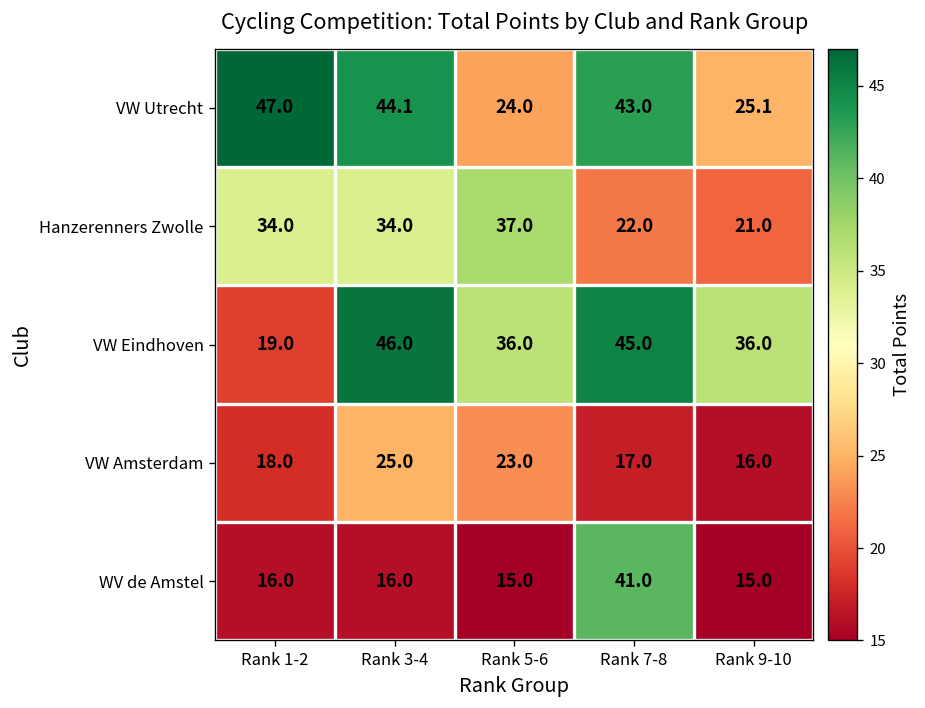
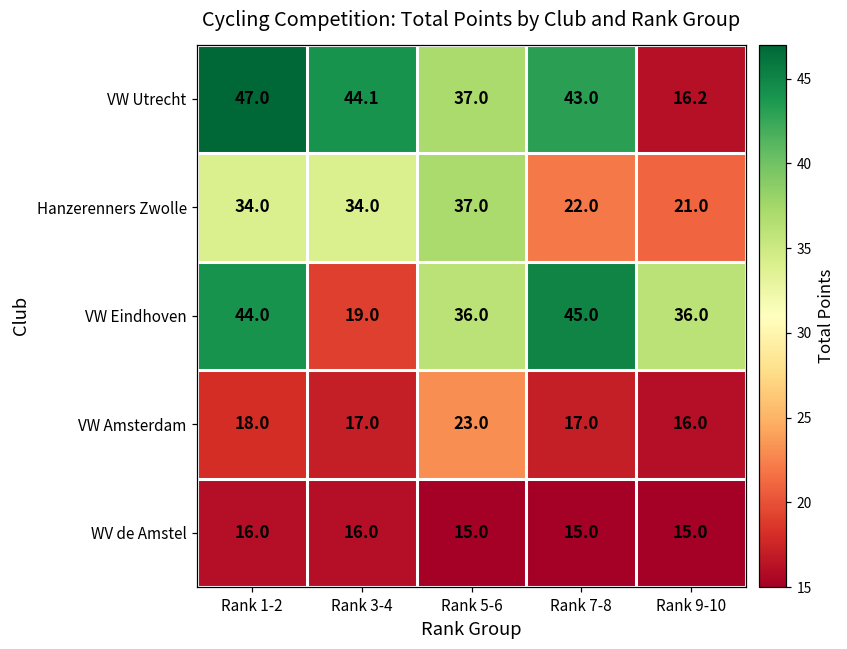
  {
    "VW Utrecht": {
      "Rank 1-2": 47.0,
      "Rank 3-4": 44.1,
-     "Rank 5-6": 24.0,
+     "Rank 5-6": 37.0,
      "Rank 7-8": 43.0,
-     "Rank 9-10": 25.1
+     "Rank 9-10": 16.2
    },
    "Hanzerenners Zwolle": {
      "Rank 1-2": 34.0,
      "Rank 3-4": 34.0,
      "Rank 5-6": 37.0,
      "Rank 7-8": 22.0,
      "Rank 9-10": 21.0
    },
    "VW Eindhoven": {
-     "Rank 1-2": 19.0,
-     "Rank 3-4": 46.0,
+     "Rank 1-2": 44.0,
+     "Rank 3-4": 19.0,
      "Rank 5-6": 36.0,
      "Rank 7-8": 45.0,
      "Rank 9-10": 36.0
    },
    "VW Amsterdam": {
      "Rank 1-2": 18.0,
-     "Rank 3-4": 25.0,
+     "Rank 3-4": 17.0,
      "Rank 5-6": 23.0,
      "Rank 7-8": 17.0,
      "Rank 9-10": 16.0
    },
    "WV de Amstel": {
      "Rank 1-2": 16.0,
      "Rank 3-4": 16.0,
      "Rank 5-6": 15.0,
-     "Rank 7-8": 41.0,
+     "Rank 7-8": 15.0,
      "Rank 9-10": 15.0
    }
  }
